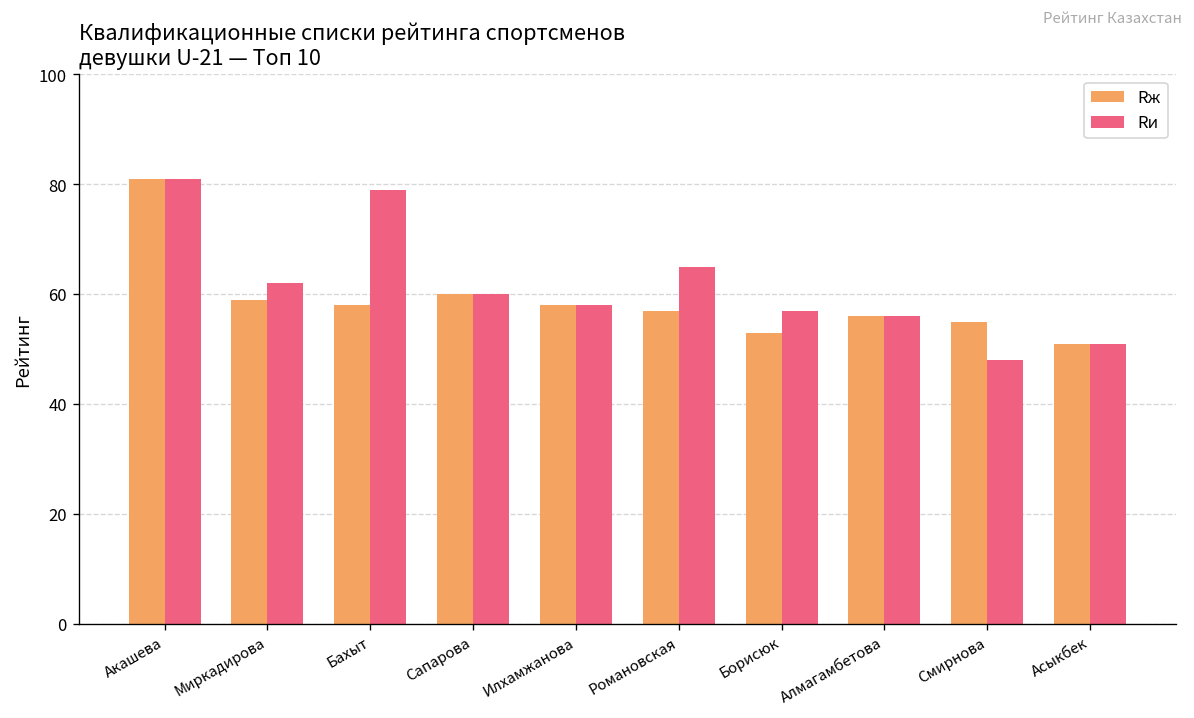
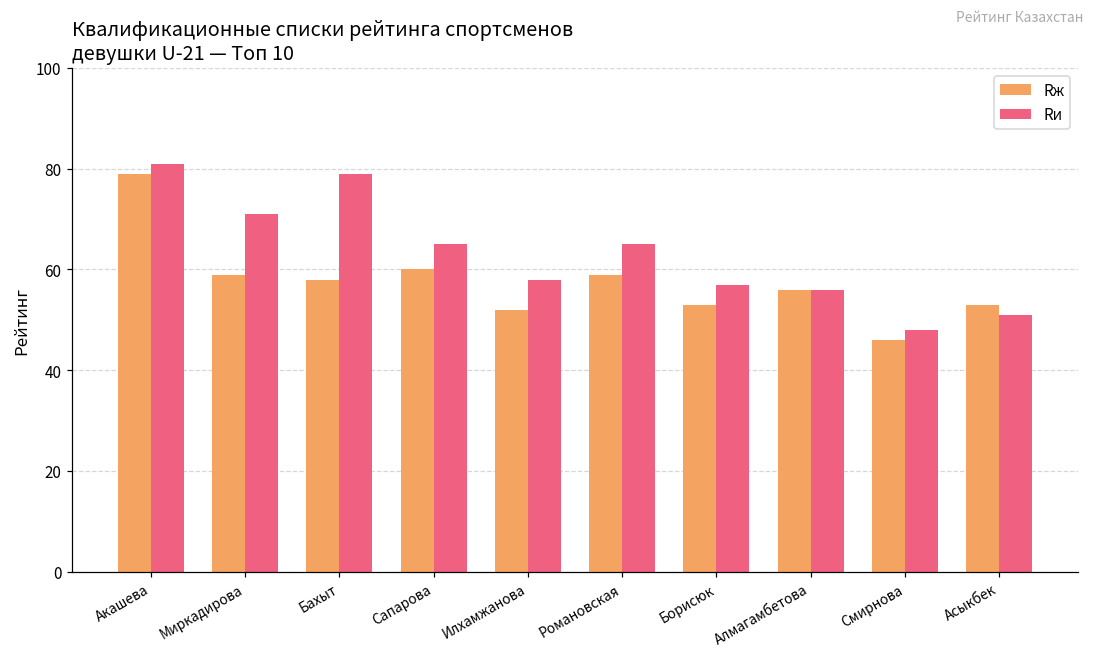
  {
    "Rж": {
-     "Акашева": 81,
+     "Акашева": 79,
      "Миркадирова": 59,
      "Бахыт": 58,
      "Сапарова": 60,
-     "Илхамжанова": 58,
-     "Романовская": 57,
+     "Илхамжанова": 52,
+     "Романовская": 59,
      "Борисюк": 53,
      "Алмагамбетова": 56,
-     "Смирнова": 55,
-     "Асыкбек": 51
+     "Смирнова": 46,
+     "Асыкбек": 53
    },
    "Rи": {
      "Акашева": 81,
-     "Миркадирова": 62,
+     "Миркадирова": 71,
      "Бахыт": 79,
-     "Сапарова": 60,
+     "Сапарова": 65,
      "Илхамжанова": 58,
      "Романовская": 65,
      "Борисюк": 57,
      "Алмагамбетова": 56,
      "Смирнова": 48,
      "Асыкбек": 51
    }
  }
